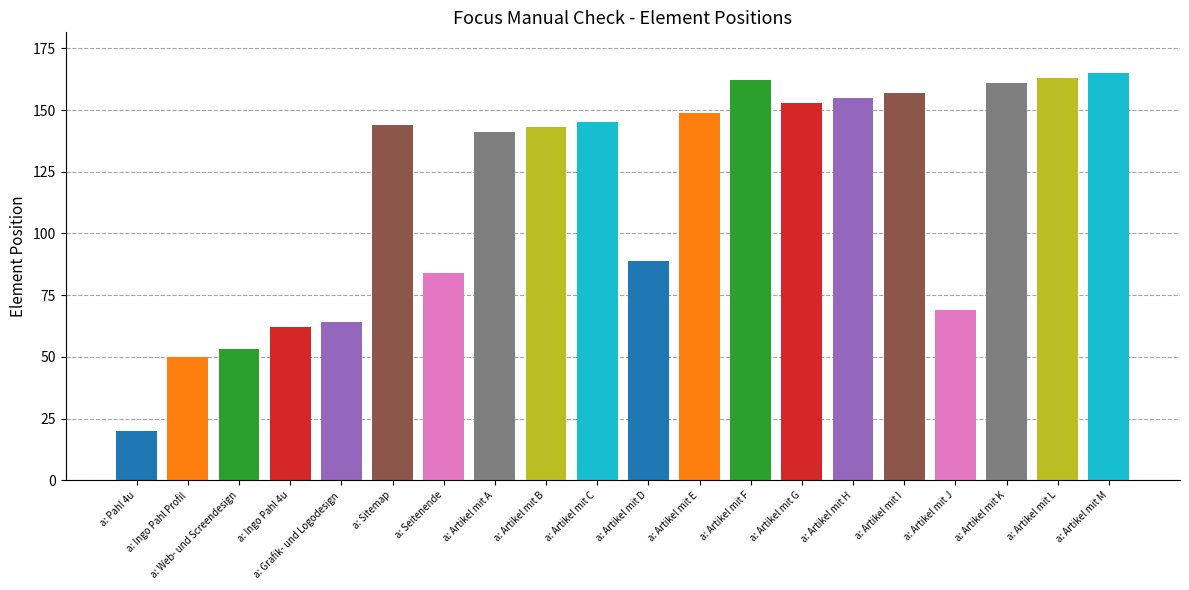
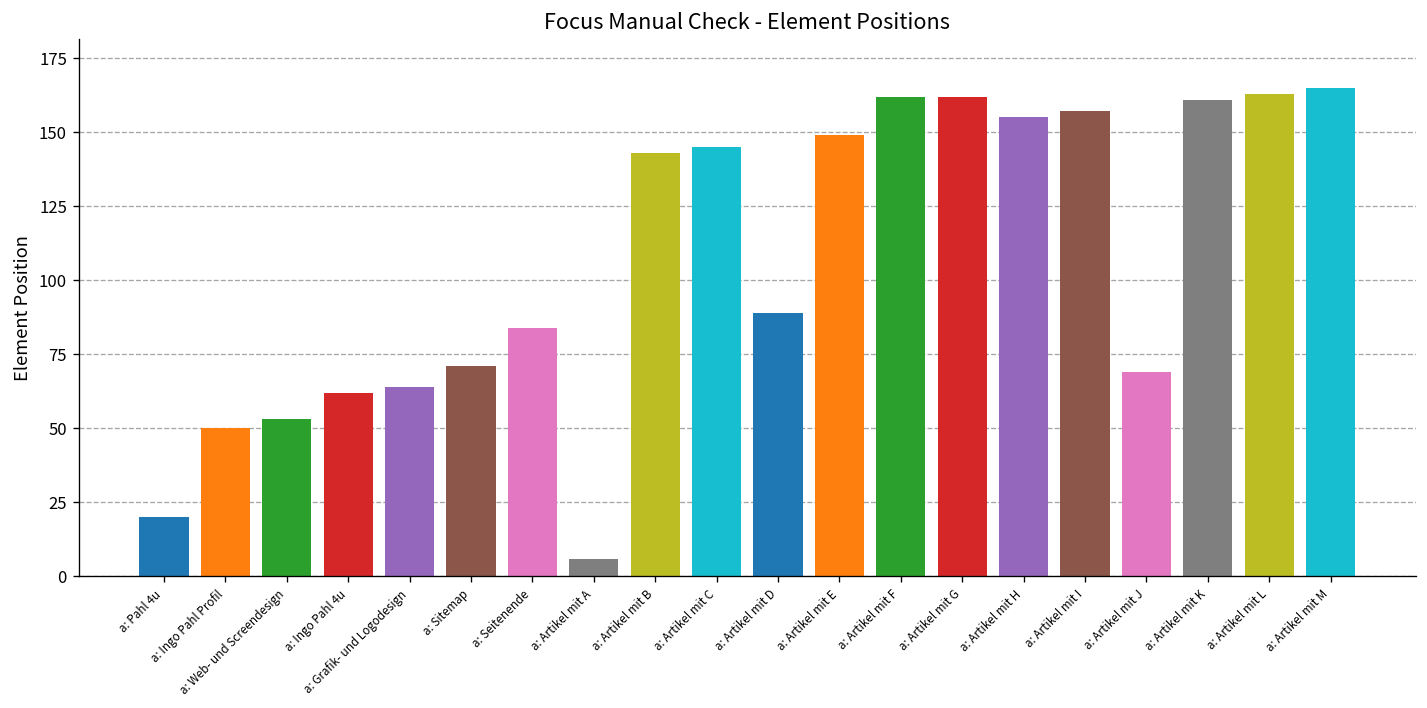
  {
    "a: Pahl 4u": 20,
    "a: Ingo Pahl Profil": 50,
    "a: Web- und Screendesign": 53,
    "a: Ingo Pahl 4u": 62,
    "a: Grafik- und Logodesign": 64,
-   "a: Sitemap": 144,
+   "a: Sitemap": 71,
    "a: Seitenende": 84,
-   "a: Artikel mit A": 141,
+   "a: Artikel mit A": 6,
    "a: Artikel mit B": 143,
    "a: Artikel mit C": 145,
    "a: Artikel mit D": 89,
    "a: Artikel mit E": 149,
    "a: Artikel mit F": 162,
-   "a: Artikel mit G": 153,
+   "a: Artikel mit G": 162,
    "a: Artikel mit H": 155,
    "a: Artikel mit I": 157,
    "a: Artikel mit J": 69,
    "a: Artikel mit K": 161,
    "a: Artikel mit L": 163,
    "a: Artikel mit M": 165
  }
